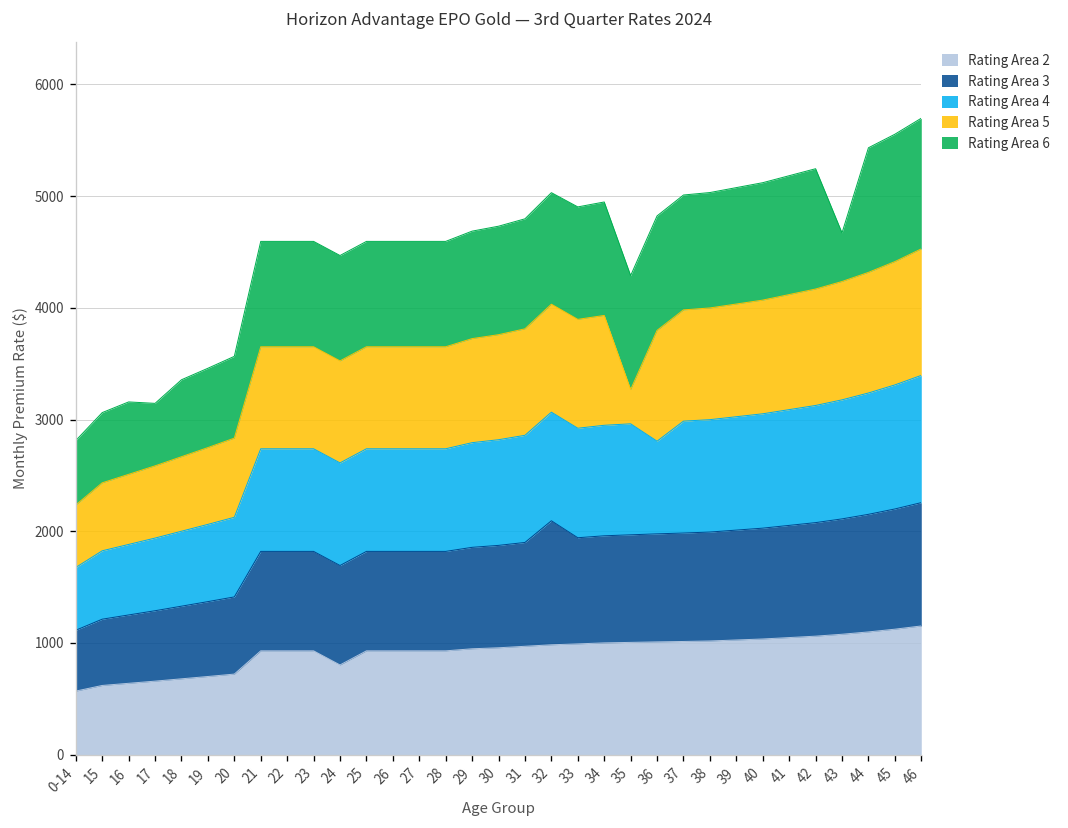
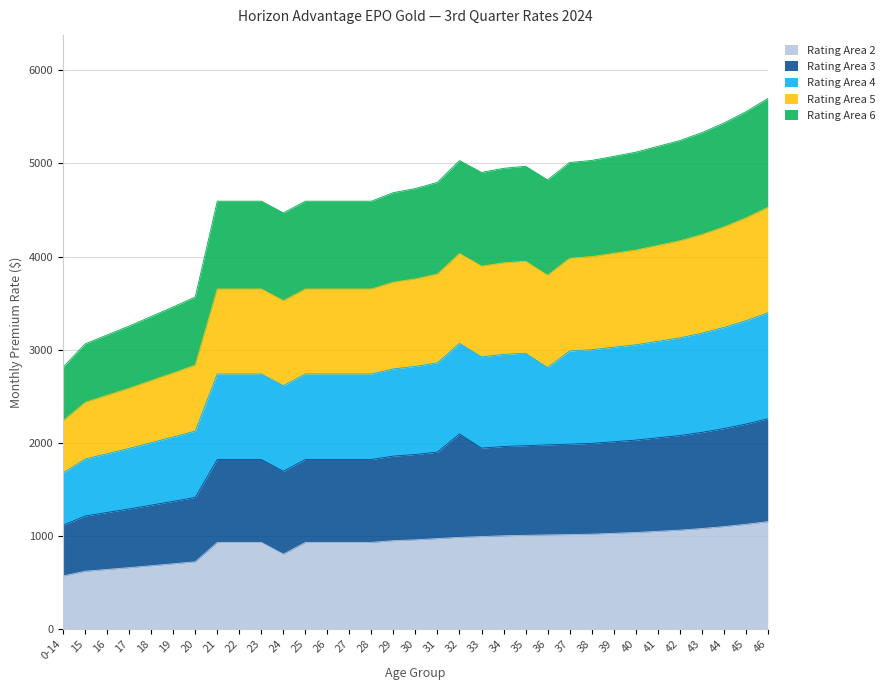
  {
    "Rating Area 2": {
      "0-14": 600,
      "15": 600,
      "16": 600,
      "17": 700,
      "18": 700,
      "19": 700,
      "20": 700,
      "21": 900,
      "22": 900,
      "23": 900,
      "24": 800,
      "25": 900,
      "26": 900,
      "27": 900,
      "28": 900,
      "29": 900,
      "30": 1000,
      "31": 1000,
      "32": 1000,
      "33": 1000,
      "34": 1000,
      "35": 1000,
      "36": 1000,
      "37": 1000,
      "38": 1000,
      "39": 1000,
      "40": 1000,
      "41": 1000,
      "42": 1100,
      "43": 1100,
      "44": 1100,
      "45": 1100,
      "46": 1200
    },
    "Rating Area 3": {
      "0-14": 500,
      "15": 600,
      "16": 600,
      "17": 600,
      "18": 700,
      "19": 700,
      "20": 700,
      "21": 900,
      "22": 900,
      "23": 900,
      "24": 900,
      "25": 900,
      "26": 900,
      "27": 900,
      "28": 900,
      "29": 900,
      "30": 900,
      "31": 900,
      "32": 1100,
      "33": 1000,
      "34": 1000,
      "35": 1000,
      "36": 1000,
      "37": 1000,
      "38": 1000,
      "39": 1000,
      "40": 1000,
      "41": 1000,
      "42": 1000,
      "43": 1000,
      "44": 1100,
      "45": 1100,
      "46": 1100
    },
    "Rating Area 4": {
      "0-14": 600,
      "15": 600,
      "16": 600,
      "17": 700,
      "18": 700,
      "19": 700,
      "20": 700,
      "21": 900,
      "22": 900,
      "23": 900,
      "24": 900,
      "25": 900,
      "26": 900,
      "27": 900,
      "28": 900,
      "29": 900,
      "30": 900,
      "31": 1000,
      "32": 1000,
      "33": 1000,
      "34": 1000,
      "35": 1000,
      "36": 800,
      "37": 1000,
      "38": 1000,
      "39": 1000,
      "40": 1000,
      "41": 1000,
      "42": 1000,
      "43": 1100,
      "44": 1100,
      "45": 1100,
      "46": 1100
    },
    "Rating Area 5": {
      "0-14": 600,
      "15": 600,
      "16": 600,
      "17": 600,
      "18": 700,
      "19": 700,
      "20": 700,
      "21": 900,
      "22": 900,
      "23": 900,
      "24": 900,
      "25": 900,
      "26": 900,
      "27": 900,
      "28": 900,
      "29": 900,
      "30": 900,
      "31": 1000,
      "32": 1000,
      "33": 1000,
      "34": 1000,
-     "35": 300,
+     "35": 1000,
      "36": 1000,
      "37": 1000,
      "38": 1000,
      "39": 1000,
      "40": 1000,
      "41": 1000,
      "42": 1000,
      "43": 1100,
      "44": 1100,
      "45": 1100,
      "46": 1100
    },
    "Rating Area 6": {
      "0-14": 600,
      "15": 600,
      "16": 600,
-     "17": 600,
+     "17": 700,
      "18": 700,
      "19": 700,
      "20": 700,
      "21": 900,
      "22": 900,
      "23": 900,
      "24": 900,
      "25": 900,
      "26": 900,
      "27": 900,
      "28": 900,
      "29": 1000,
      "30": 1000,
      "31": 1000,
      "32": 1000,
      "33": 1000,
      "34": 1000,
      "35": 1000,
      "36": 1000,
      "37": 1000,
      "38": 1000,
      "39": 1000,
      "40": 1100,
      "41": 1100,
      "42": 1100,
-     "43": 400,
+     "43": 1100,
      "44": 1100,
      "45": 1100,
      "46": 1200
    }
  }
